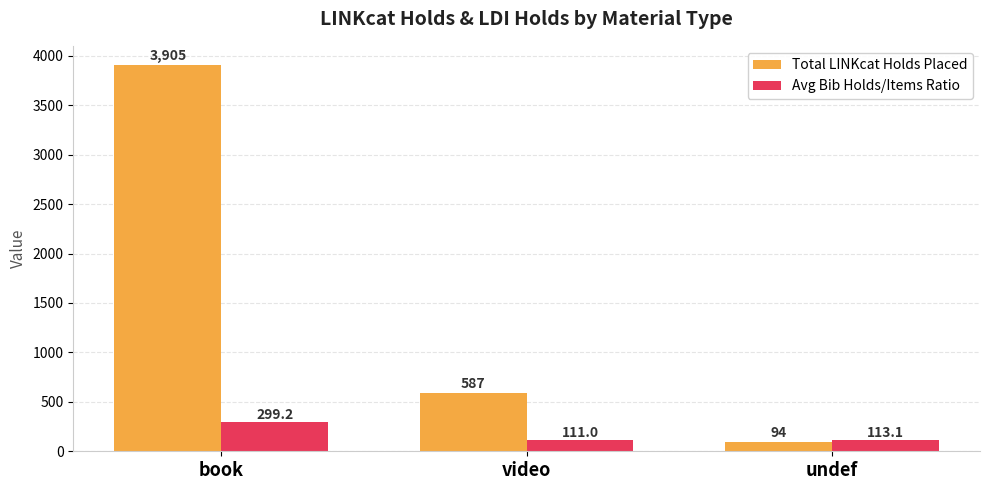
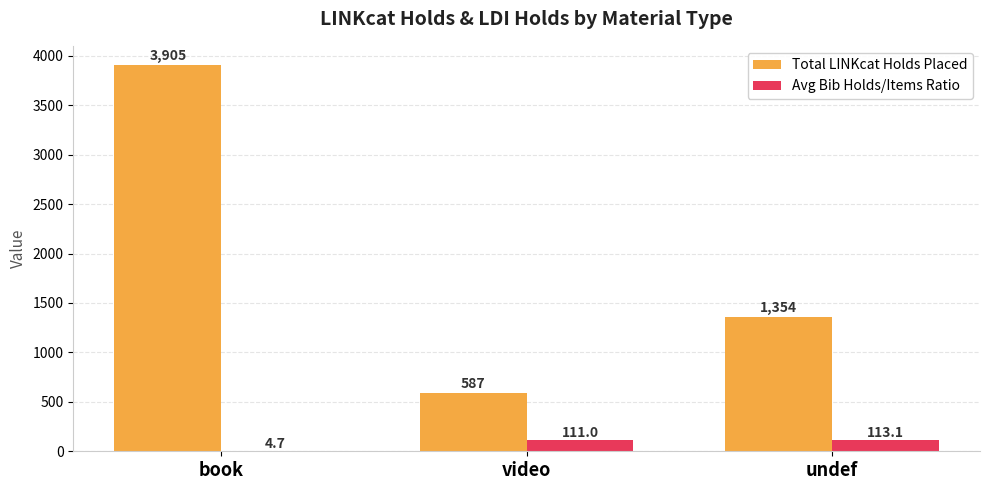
  {
    "Total LINKcat Holds Placed": {
      "book": "3,905",
      "video": "587",
-     "undef": "94"
+     "undef": "1,354"
    },
    "Avg Bib Holds/Items Ratio": {
-     "book": "299.2",
+     "book": "4.7",
      "video": "111.0",
      "undef": "113.1"
    }
  }
